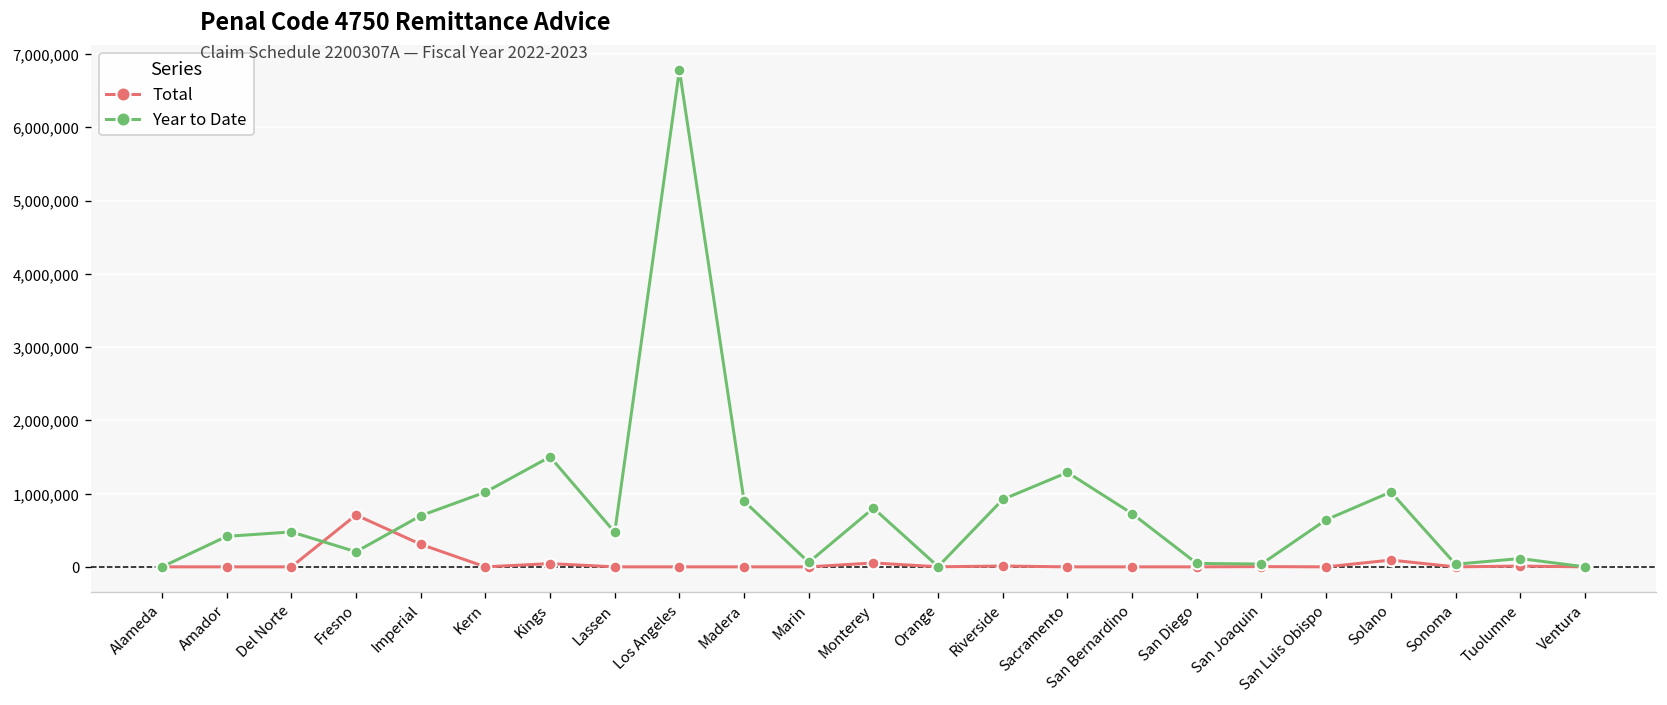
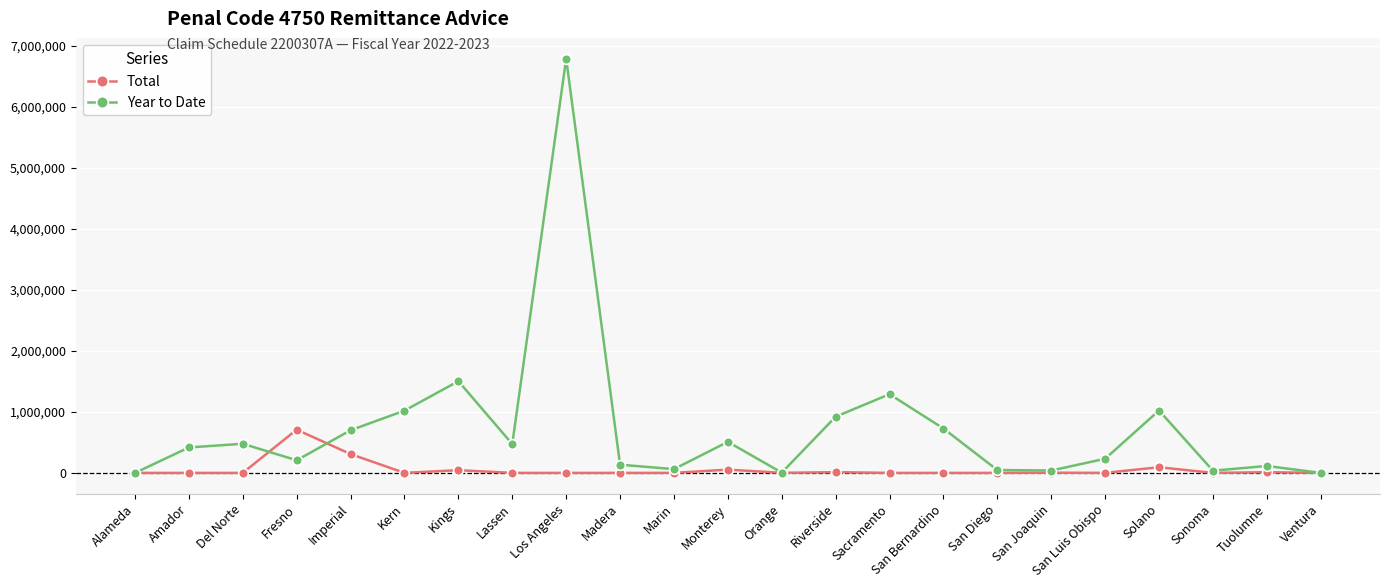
  {
    "Total": {
      "Amador": "0",
      "Del Norte": "0",
      "Fresno": "700,000",
      "Imperial": "300,000",
      "Kern": "0",
      "Kings": "0",
      "Lassen": "0",
      "Los Angeles": "0",
      "Madera": "0",
      "Marin": "0",
      "Monterey": "100,000",
      "Riverside": "0",
      "Sacramento": "0",
      "San Bernardino": "0",
      "San Diego": "0",
      "San Luis Obispo": "0",
      "Solano": "100,000",
      "Tuolumne": "0"
    },
    "Year to Date": {
      "Amador": "400,000",
      "Del Norte": "500,000",
      "Fresno": "200,000",
      "Imperial": "700,000",
      "Kern": "1,000,000",
      "Kings": "1,500,000",
      "Lassen": "500,000",
      "Los Angeles": "6,800,000",
-     "Madera": "900,000",
+     "Madera": "100,000",
      "Marin": "100,000",
-     "Monterey": "800,000",
+     "Monterey": "500,000",
      "Riverside": "900,000",
      "Sacramento": "1,300,000",
      "San Bernardino": "700,000",
      "San Diego": "0",
-     "San Luis Obispo": "600,000",
+     "San Luis Obispo": "200,000",
      "Solano": "1,000,000",
      "Tuolumne": "100,000"
    }
  }
